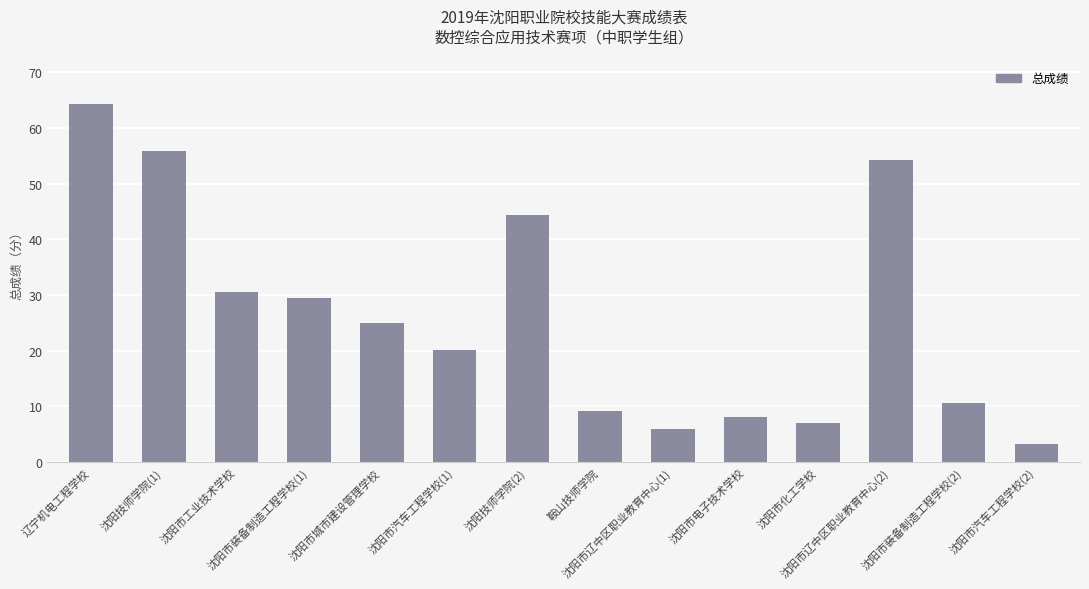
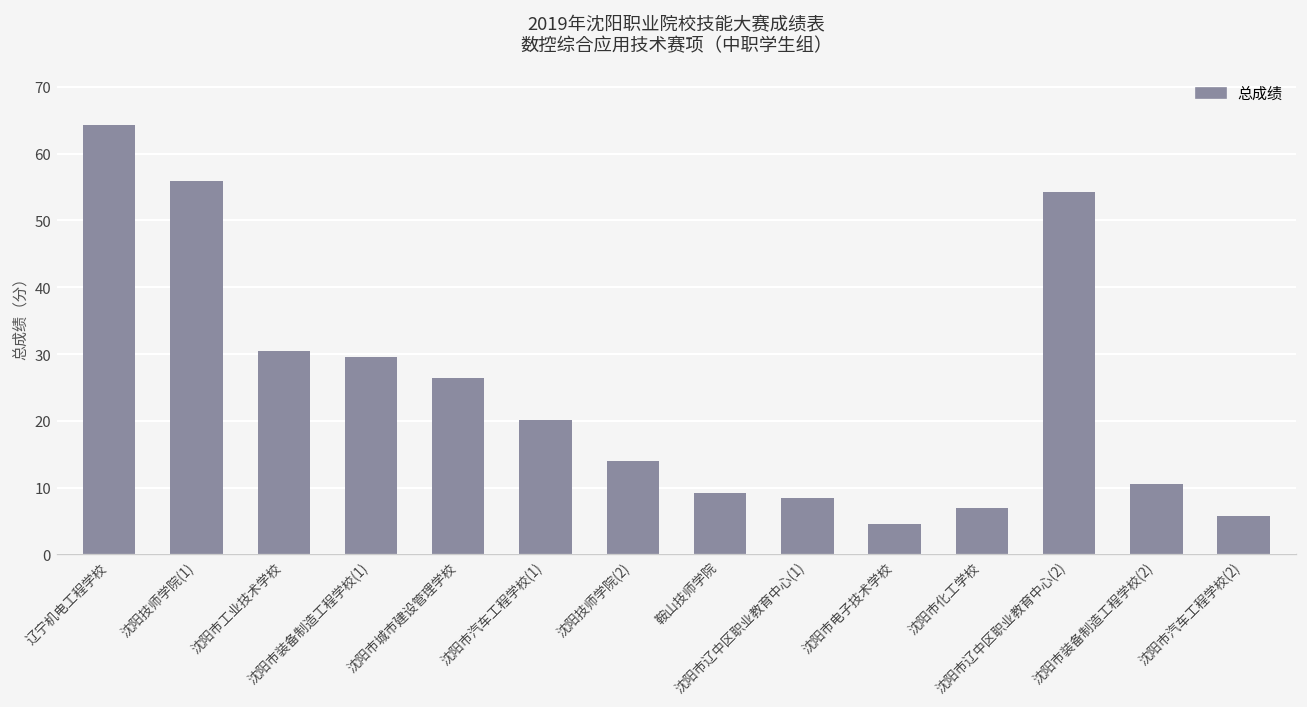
  {
    "辽宁机电工程学校": 64,
    "沈阳技师学院(1)": 56,
    "沈阳市工业技术学校": 31,
    "沈阳市装备制造工程学校(1)": 30,
-   "沈阳市城市建设管理学校": 25,
+   "沈阳市城市建设管理学校": 26,
    "沈阳市汽车工程学校(1)": 20,
-   "沈阳技师学院(2)": 44,
+   "沈阳技师学院(2)": 14,
    "鞍山技师学院": 9,
-   "沈阳市辽中区职业教育中心(1)": 6,
-   "沈阳市电子技术学校": 8,
+   "沈阳市辽中区职业教育中心(1)": 9,
+   "沈阳市电子技术学校": 5,
    "沈阳市化工学校": 7,
    "沈阳市辽中区职业教育中心(2)": 54,
    "沈阳市装备制造工程学校(2)": 11,
-   "沈阳市汽车工程学校(2)": 3
+   "沈阳市汽车工程学校(2)": 6
  }
